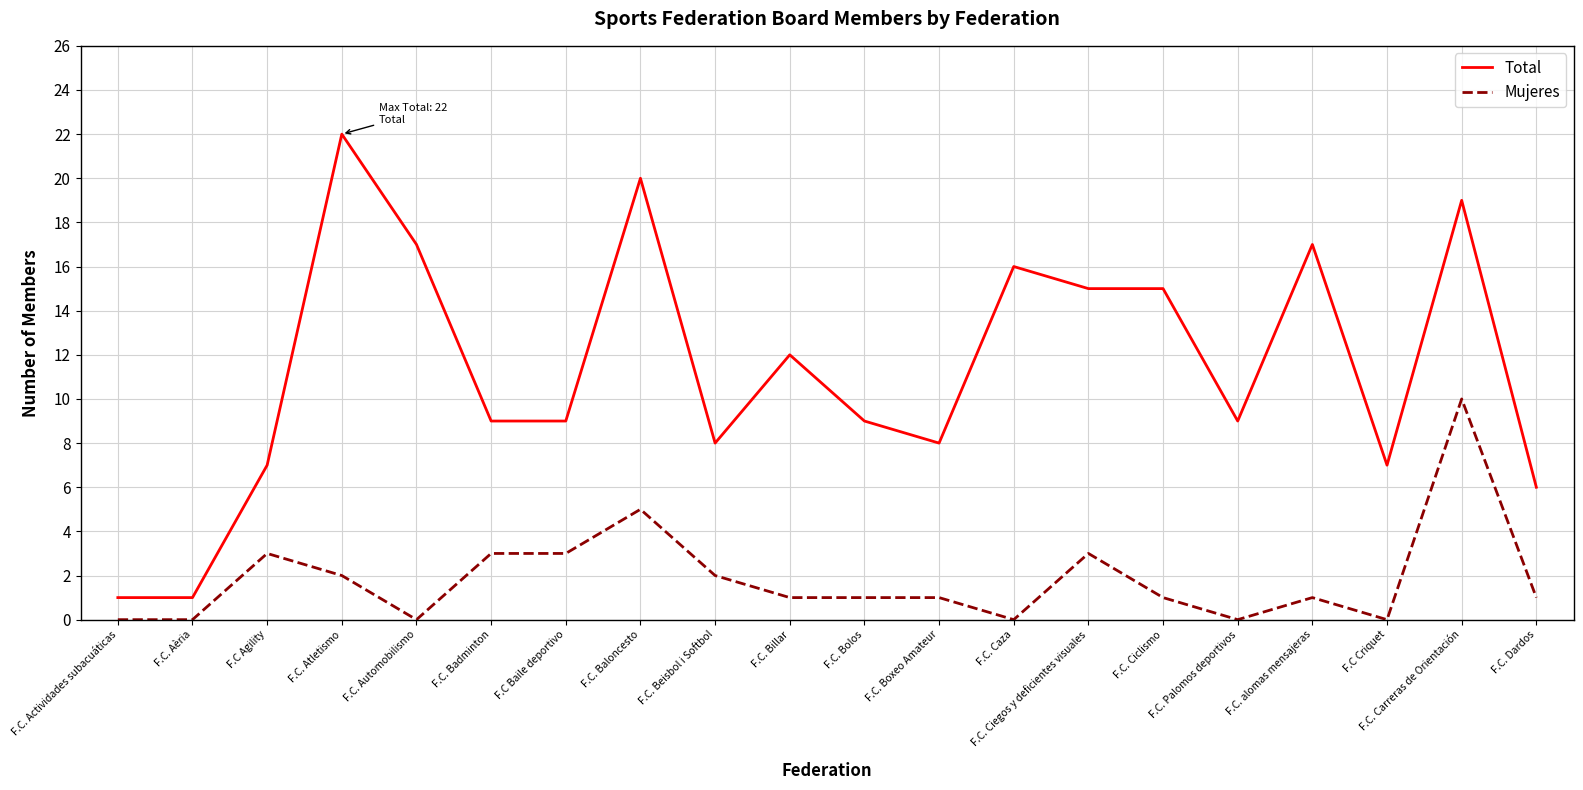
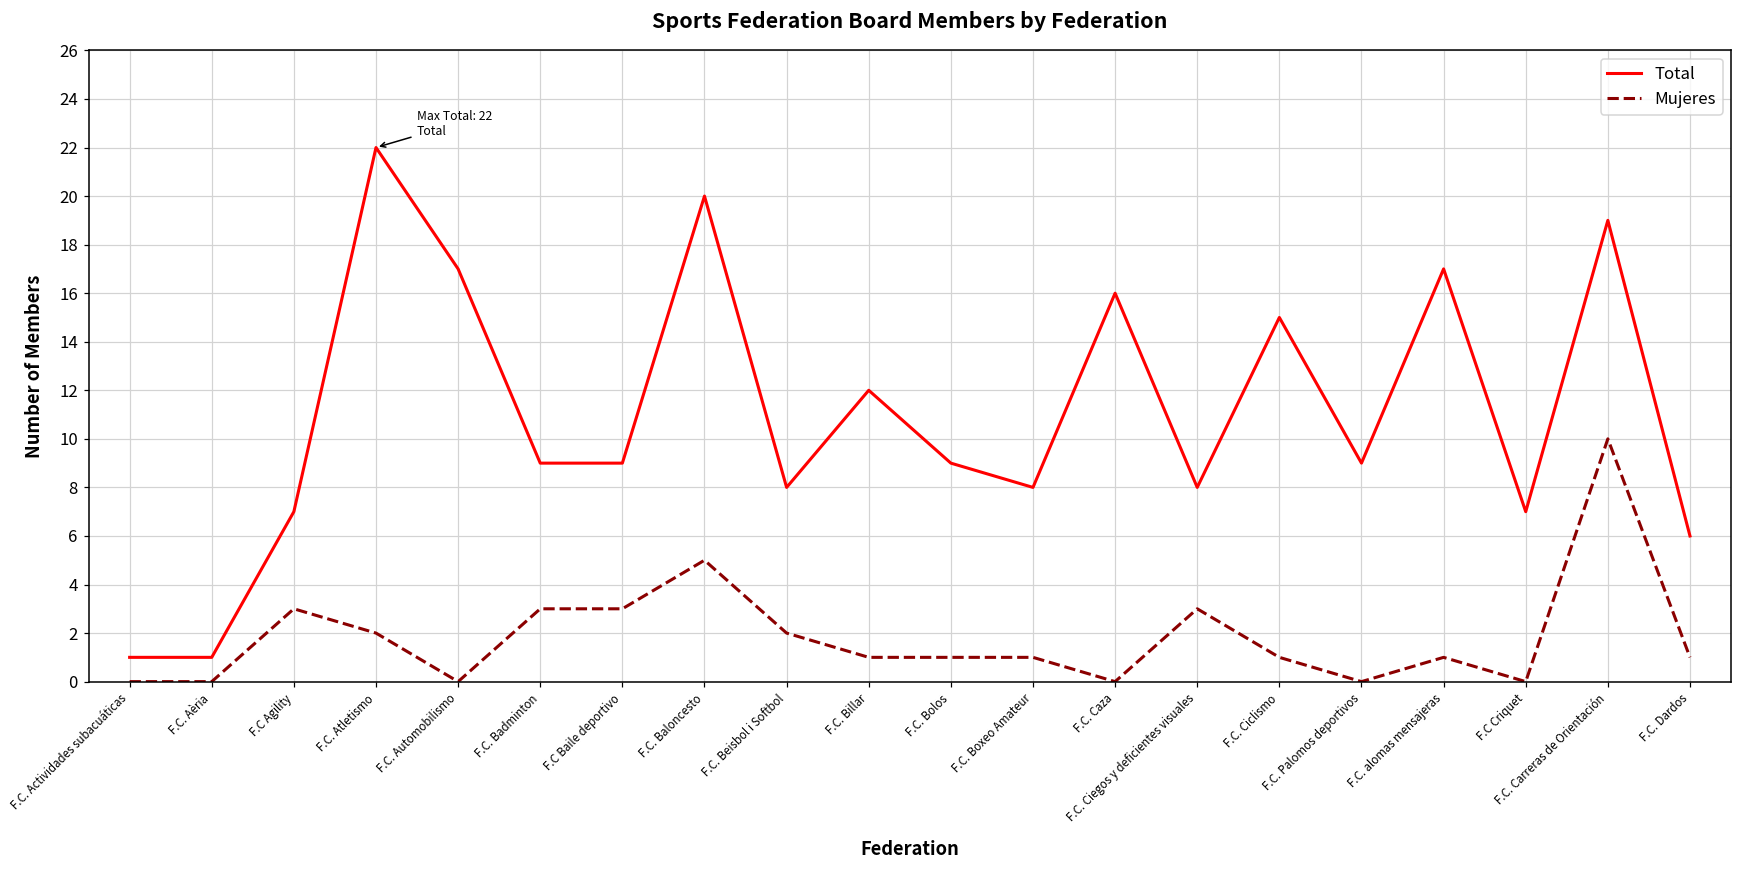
  {
    "Total": {
      "F.C. Actividades subacuáticas": 1,
      "F.C. Aèria": 1,
      "F.C Agility": 7,
      "F.C. Automobilismo": 17,
      "F.C. Badminton": 9,
      "F.C Baile deportivo": 9,
      "F.C. Baloncesto": 20,
      "F.C. Beisbol i Softbol": 8,
      "F.C. Billar": 12,
      "F.C. Bolos": 9,
      "F.C. Boxeo Amateur": 8,
      "F.C. Caza": 16,
-     "F.C. Ciegos y deficientes visuales": 15,
+     "F.C. Ciegos y deficientes visuales": 8,
      "F.C. Ciclismo": 15,
      "F.C. Palomos deportivos": 9,
      "F.C. alomas mensajeras": 17,
      "F.C Criquet": 7,
      "F.C. Carreras de Orientación": 19,
      "F.C. Dardos": 6
    },
    "Mujeres": {
      "F.C. Actividades subacuáticas": 0,
      "F.C. Aèria": 0,
      "F.C Agility": 3,
      "F.C. Atletismo": 2,
      "F.C. Automobilismo": 0,
      "F.C. Badminton": 3,
      "F.C Baile deportivo": 3,
      "F.C. Baloncesto": 5,
      "F.C. Beisbol i Softbol": 2,
      "F.C. Billar": 1,
      "F.C. Bolos": 1,
      "F.C. Boxeo Amateur": 1,
      "F.C. Caza": 0,
      "F.C. Ciegos y deficientes visuales": 3,
      "F.C. Ciclismo": 1,
      "F.C. Palomos deportivos": 0,
      "F.C. alomas mensajeras": 1,
      "F.C Criquet": 0,
      "F.C. Carreras de Orientación": 10,
      "F.C. Dardos": 1
    }
  }
